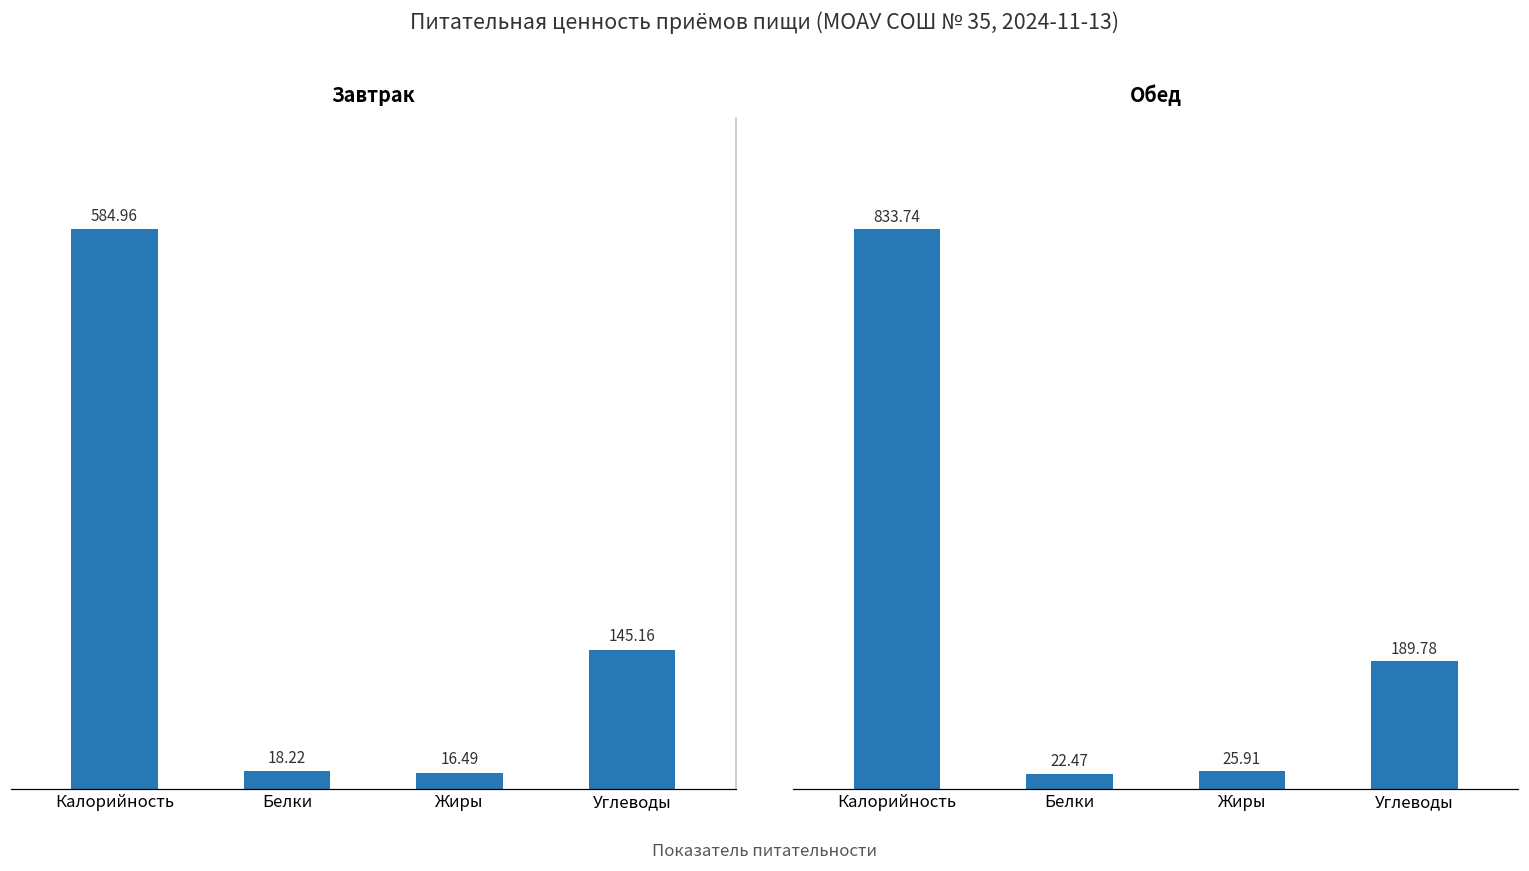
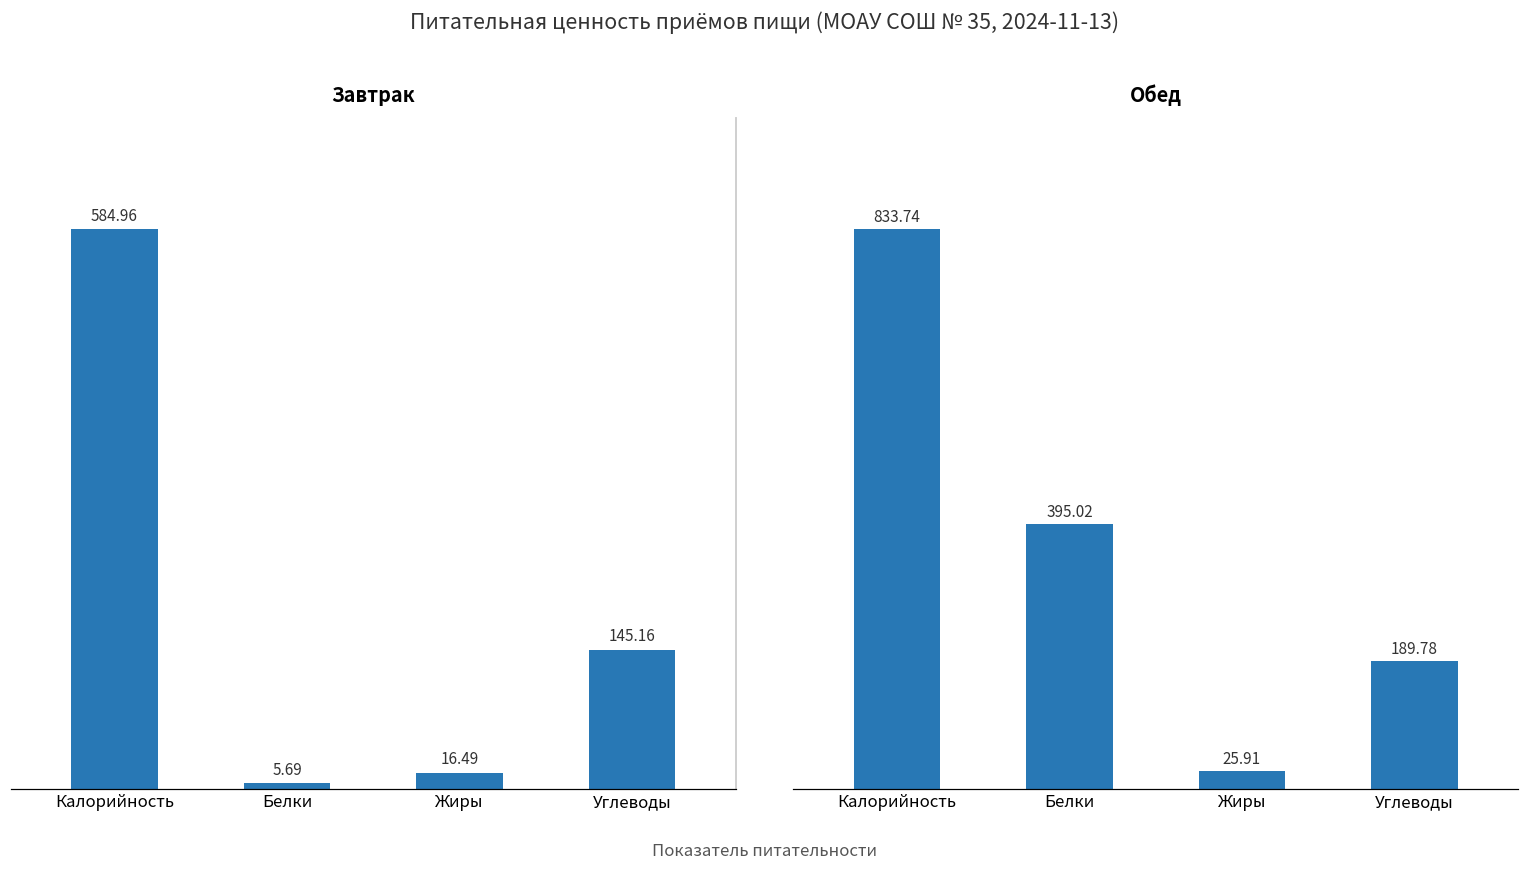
  {
    "Завтрак": {
      "Калорийность": 584.96,
-     "Белки": 18.22,
+     "Белки": 5.69,
      "Жиры": 16.49,
      "Углеводы": 145.16
    },
    "Обед": {
      "Калорийность": 833.74,
-     "Белки": 22.47,
+     "Белки": 395.02,
      "Жиры": 25.91,
      "Углеводы": 189.78
    }
  }
